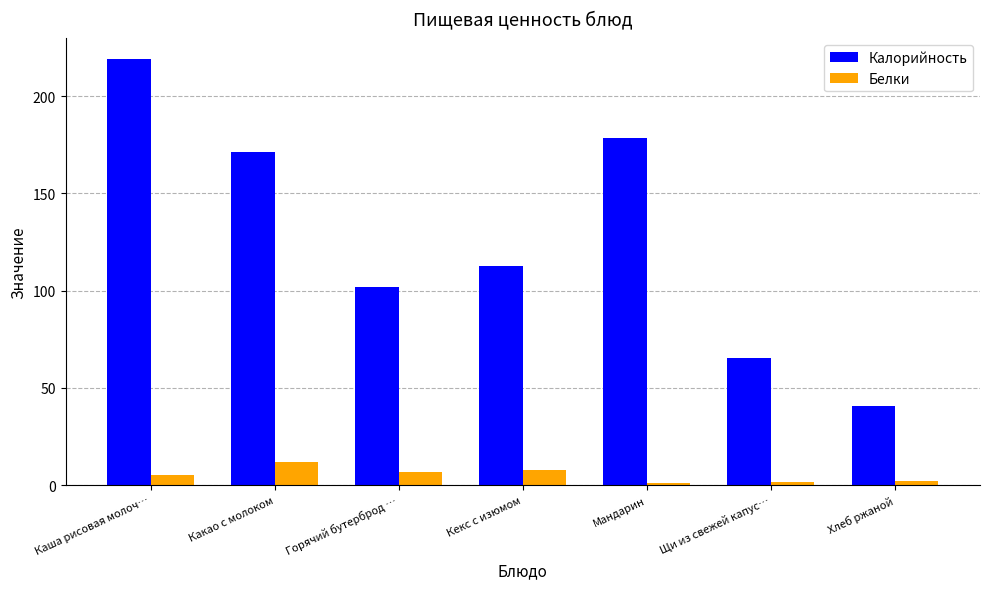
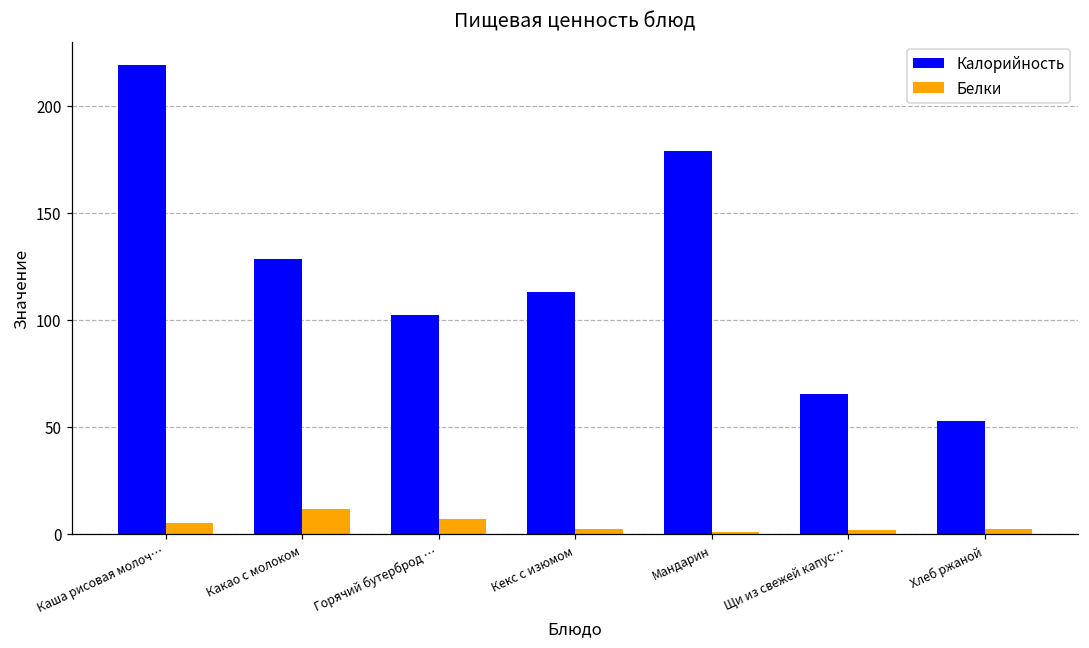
  {
    "Калорийность": {
      "Каша рисовая молоч…": 219,
-     "Какао с молоком": 171,
+     "Какао с молоком": 128,
      "Горячий бутерброд …": 102,
      "Кекс с изюмом": 113,
      "Мандарин": 179,
      "Щи из свежей капус…": 65,
-     "Хлеб ржаной": 41
+     "Хлеб ржаной": 53
    },
    "Белки": {
      "Каша рисовая молоч…": 5,
      "Какао с молоком": 12,
      "Горячий бутерброд …": 7,
-     "Кекс с изюмом": 8,
+     "Кекс с изюмом": 2,
      "Щи из свежей капус…": 2,
      "Хлеб ржаной": 2
    }
  }
